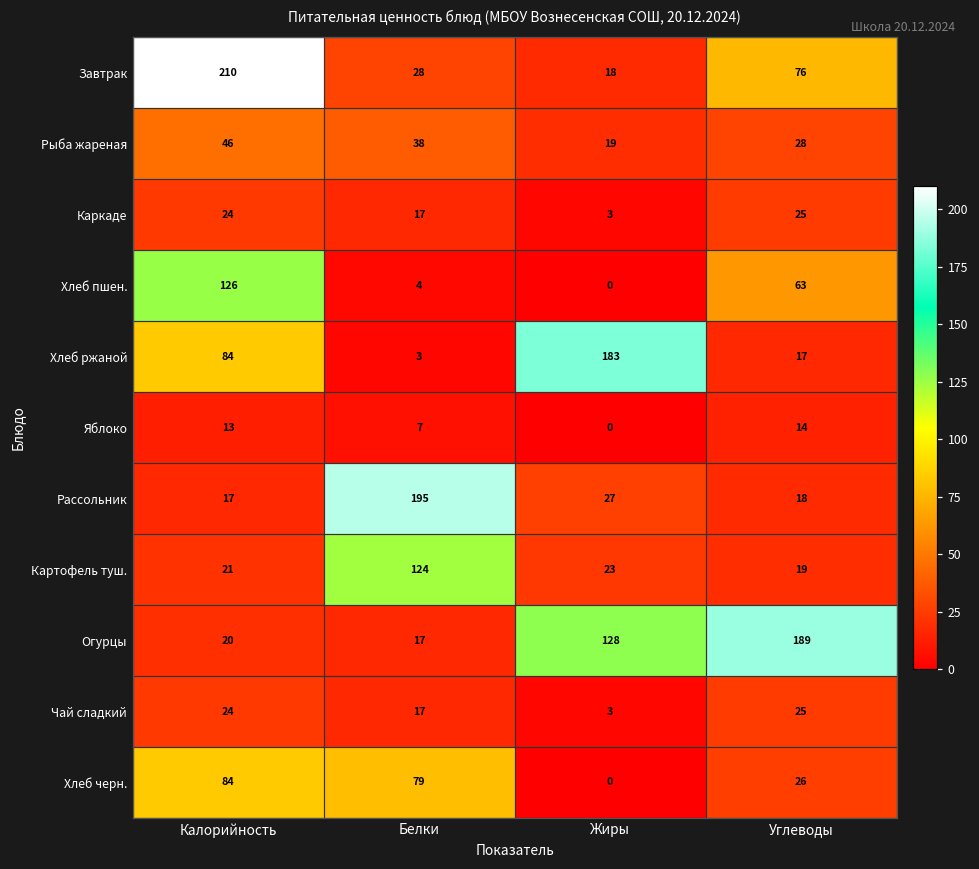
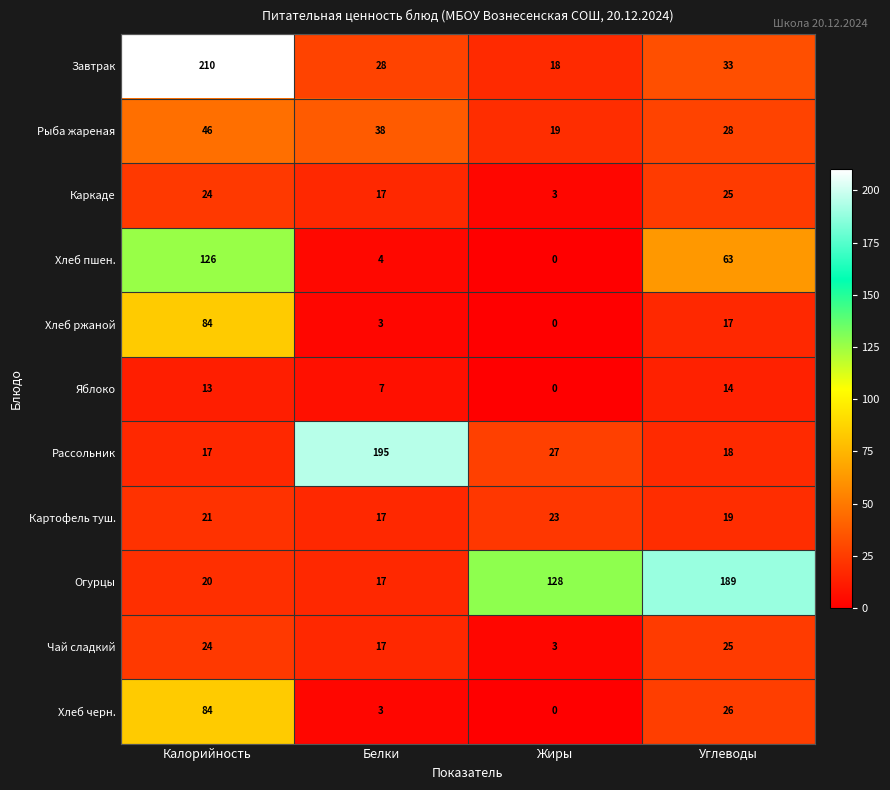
  {
    "Завтрак": {
      "Калорийность": 210,
      "Белки": 28,
      "Жиры": 18,
-     "Углеводы": 76
+     "Углеводы": 33
    },
    "Рыба жареная": {
      "Калорийность": 46,
      "Белки": 38,
      "Жиры": 19,
      "Углеводы": 28
    },
    "Каркаде": {
      "Калорийность": 24,
      "Белки": 17,
      "Жиры": 3,
      "Углеводы": 25
    },
    "Хлеб пшен.": {
      "Калорийность": 126,
      "Белки": 4,
      "Жиры": 0,
      "Углеводы": 63
    },
    "Хлеб ржаной": {
      "Калорийность": 84,
      "Белки": 3,
-     "Жиры": 183,
+     "Жиры": 0,
      "Углеводы": 17
    },
    "Яблоко": {
      "Калорийность": 13,
      "Белки": 7,
      "Жиры": 0,
      "Углеводы": 14
    },
    "Рассольник": {
      "Калорийность": 17,
      "Белки": 195,
      "Жиры": 27,
      "Углеводы": 18
    },
    "Картофель туш.": {
      "Калорийность": 21,
-     "Белки": 124,
+     "Белки": 17,
      "Жиры": 23,
      "Углеводы": 19
    },
    "Огурцы": {
      "Калорийность": 20,
      "Белки": 17,
      "Жиры": 128,
      "Углеводы": 189
    },
    "Чай сладкий": {
      "Калорийность": 24,
      "Белки": 17,
      "Жиры": 3,
      "Углеводы": 25
    },
    "Хлеб черн.": {
      "Калорийность": 84,
-     "Белки": 79,
+     "Белки": 3,
      "Жиры": 0,
      "Углеводы": 26
    }
  }
